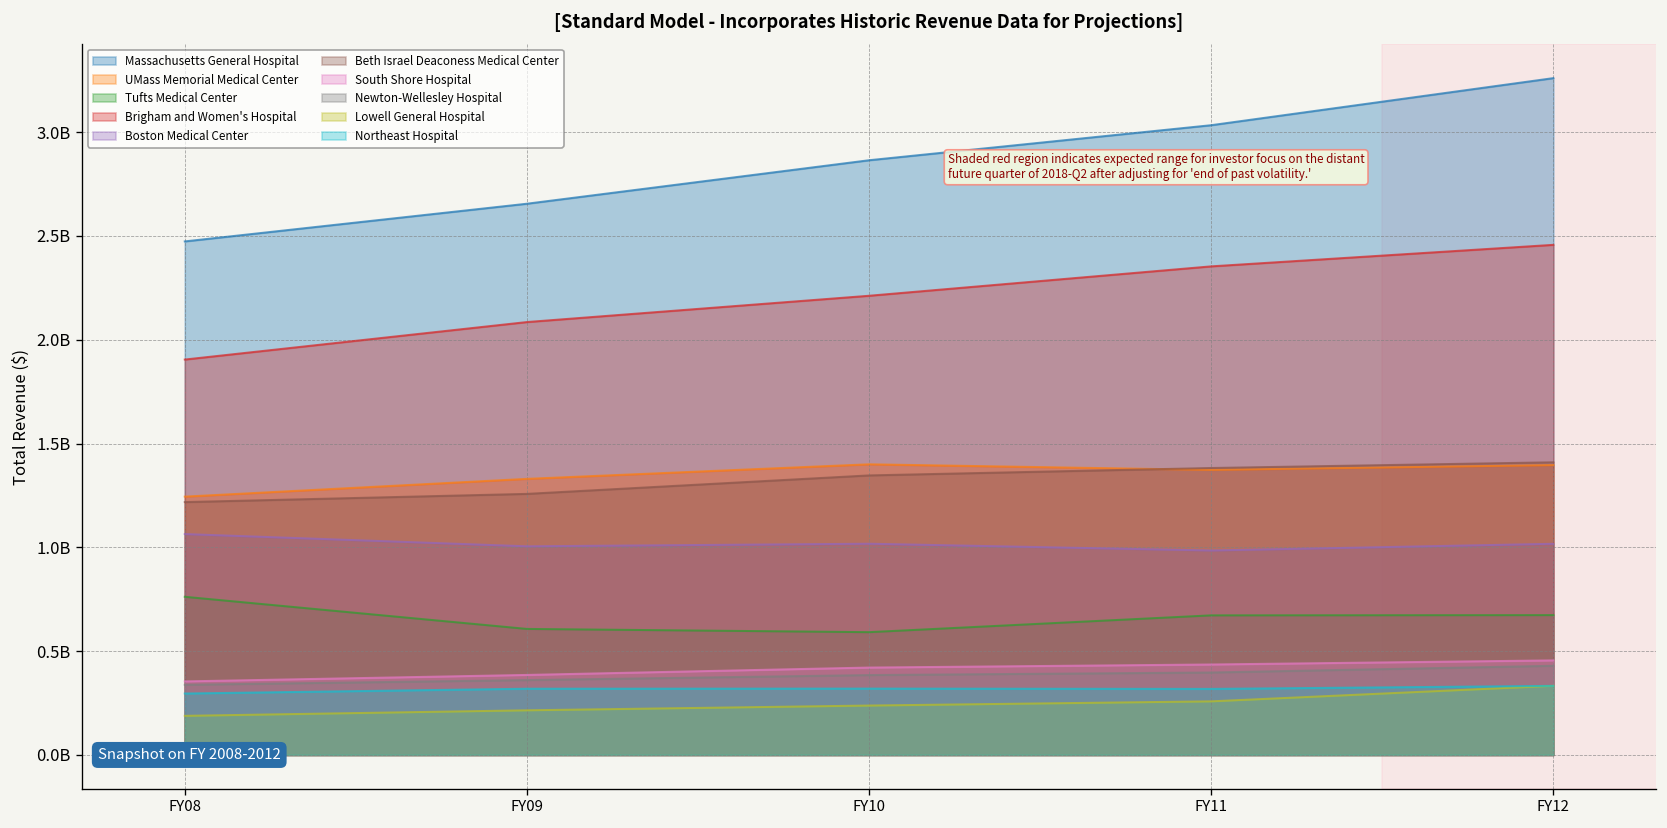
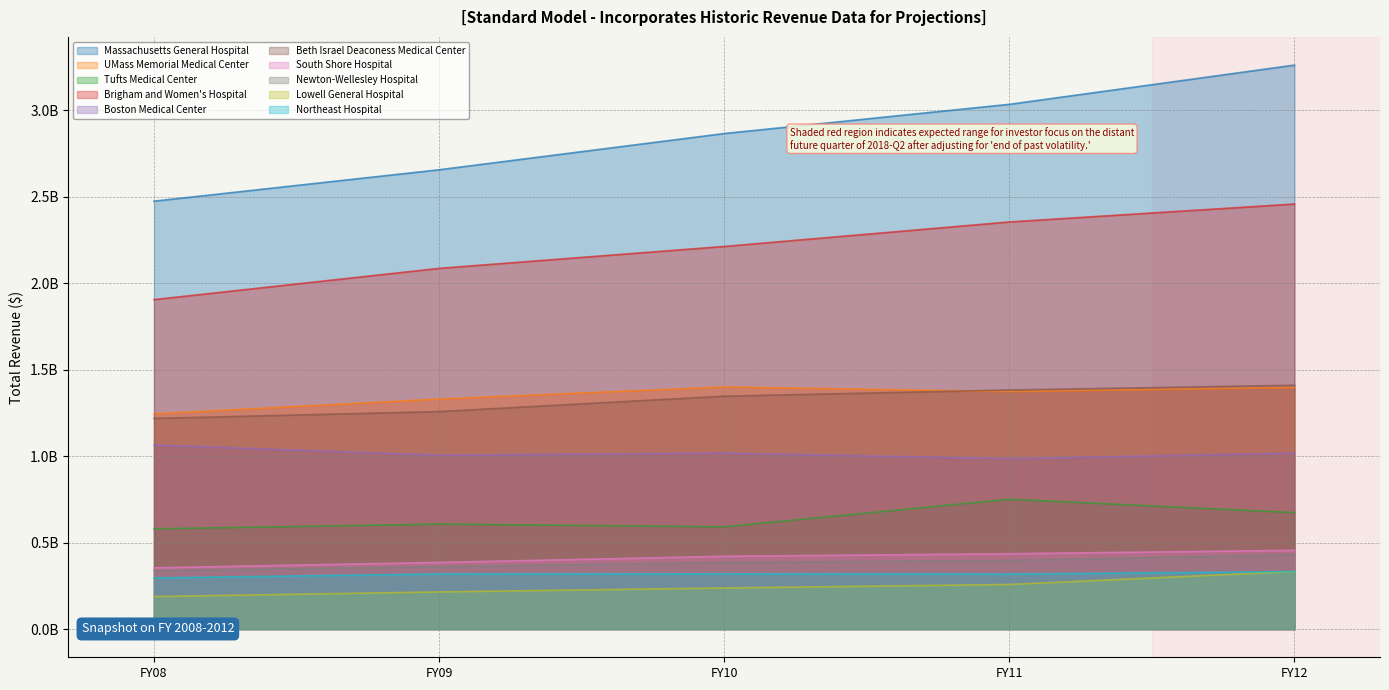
  {
    "Tufts Medical Center": {
-     "FY08": 760000000,
+     "FY08": 580000000,
      "FY09": 610000000,
      "FY10": 590000000,
-     "FY11": 670000000,
+     "FY11": 750000000,
      "FY12": 670000000
    }
  }
